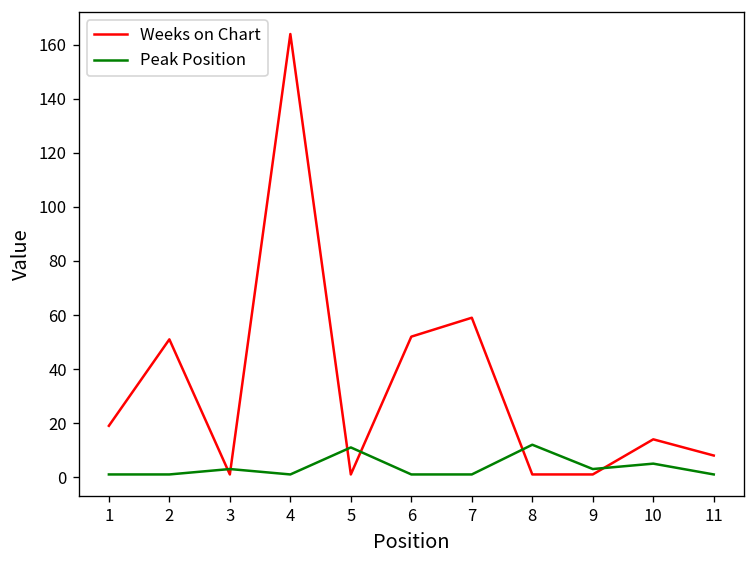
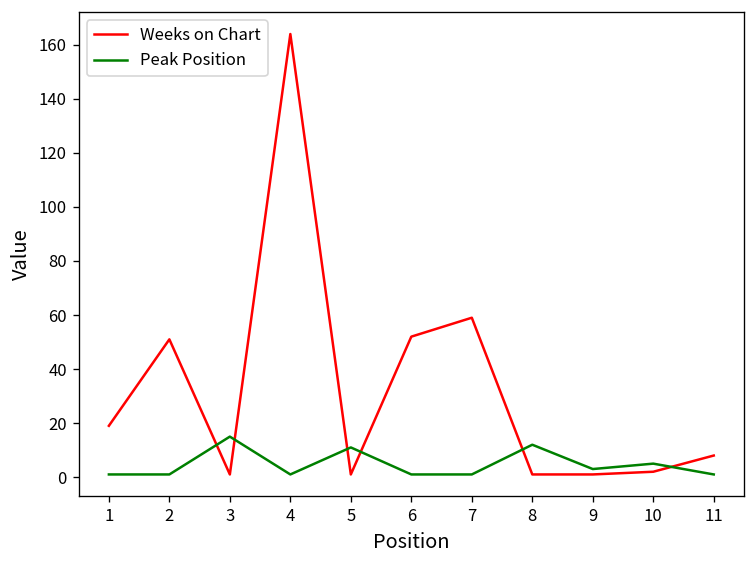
  {
    "Weeks on Chart": {
      "1": 19,
      "2": 51,
      "3": 1,
      "4": 164,
      "5": 1,
      "6": 52,
      "7": 59,
      "8": 1,
      "9": 1,
-     "10": 14,
+     "10": 2,
      "11": 8
    },
    "Peak Position": {
      "1": 1,
      "2": 1,
-     "3": 3,
+     "3": 15,
      "4": 1,
      "5": 11,
      "6": 1,
      "7": 1,
      "8": 12,
      "9": 3,
      "10": 5,
      "11": 1
    }
  }
